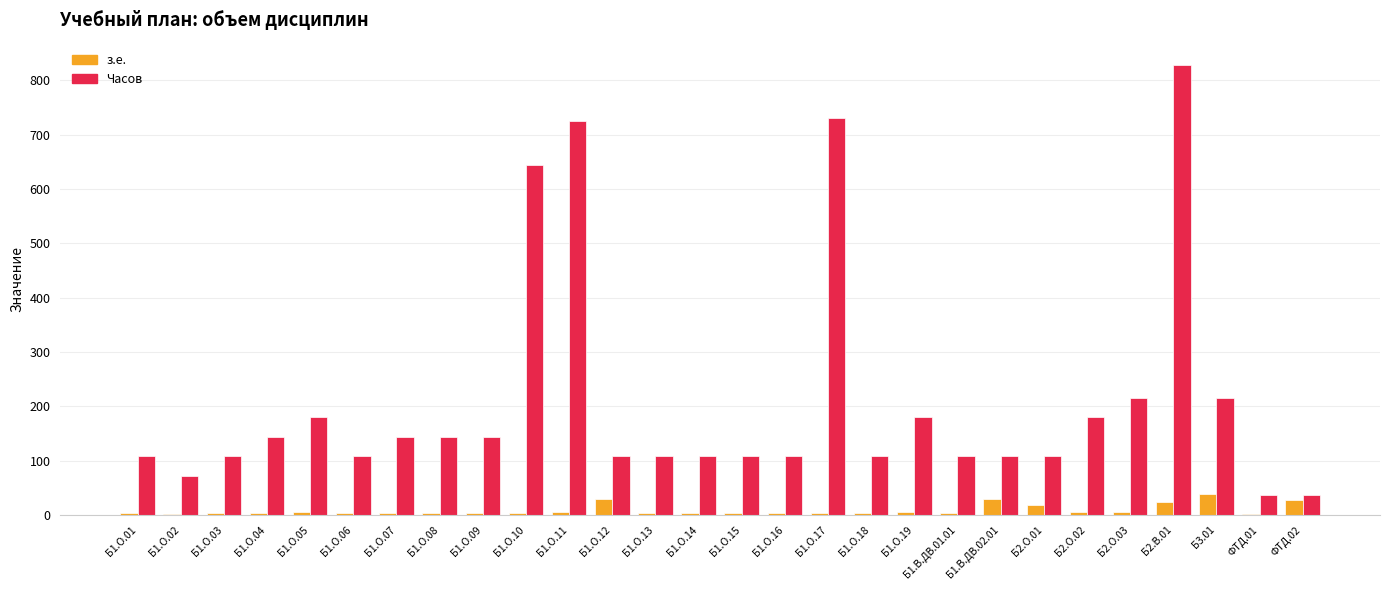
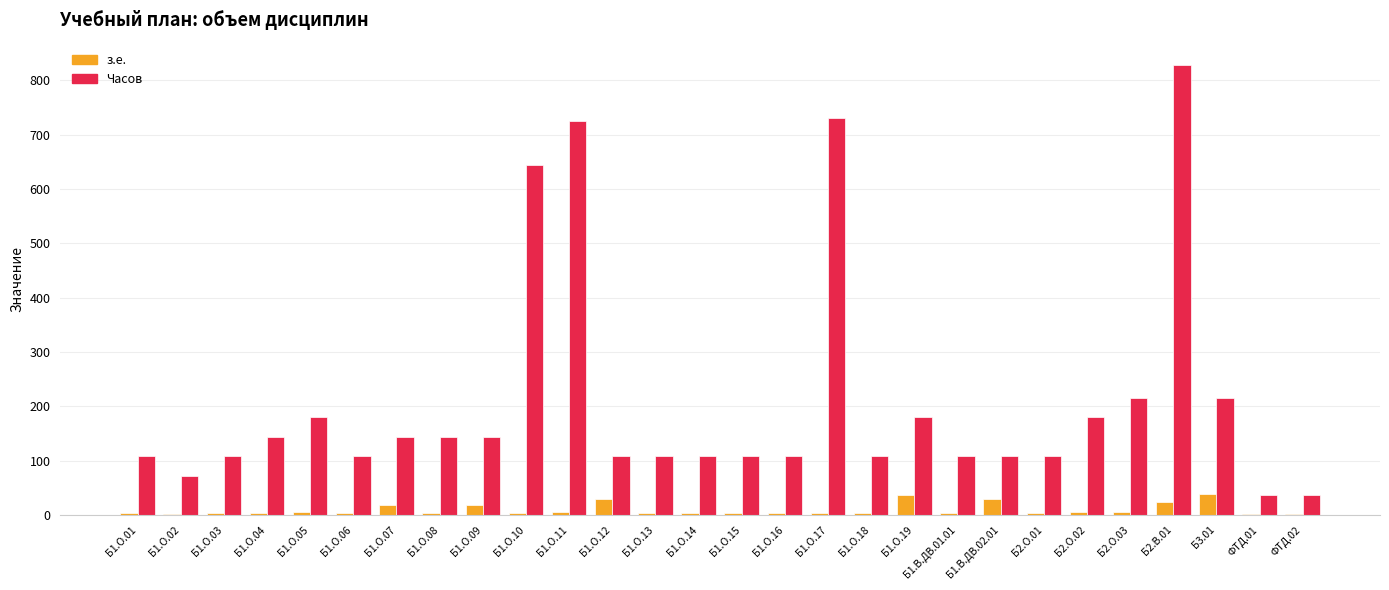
  {
    "з.е.": {
      "Б1.О.05": 10,
-     "Б1.О.07": 0,
-     "Б1.О.09": 0,
+     "Б1.О.07": 20,
+     "Б1.О.09": 20,
      "Б1.О.11": 10,
      "Б1.О.12": 30,
-     "Б1.О.19": 10,
+     "Б1.О.19": 40,
      "Б1.В.ДВ.02.01": 30,
-     "Б2.О.01": 20,
+     "Б2.О.01": 0,
      "Б2.О.02": 10,
      "Б2.О.03": 10,
      "Б2.В.01": 20,
      "Б3.01": 40,
-     "ФТД.02": 30
+     "ФТД.02": 0
    },
    "Часов": {
      "Б1.О.01": 110,
      "Б1.О.02": 70,
      "Б1.О.03": 110,
      "Б1.О.04": 140,
      "Б1.О.05": 180,
      "Б1.О.06": 110,
      "Б1.О.07": 140,
      "Б1.О.08": 140,
      "Б1.О.09": 140,
      "Б1.О.10": 650,
      "Б1.О.11": 730,
      "Б1.О.12": 110,
      "Б1.О.13": 110,
      "Б1.О.14": 110,
      "Б1.О.15": 110,
      "Б1.О.16": 110,
      "Б1.О.17": 730,
      "Б1.О.18": 110,
      "Б1.О.19": 180,
      "Б1.В.ДВ.01.01": 110,
      "Б1.В.ДВ.02.01": 110,
      "Б2.О.01": 110,
      "Б2.О.02": 180,
      "Б2.О.03": 220,
      "Б2.В.01": 830,
      "Б3.01": 220,
      "ФТД.01": 40,
      "ФТД.02": 40
    }
  }
